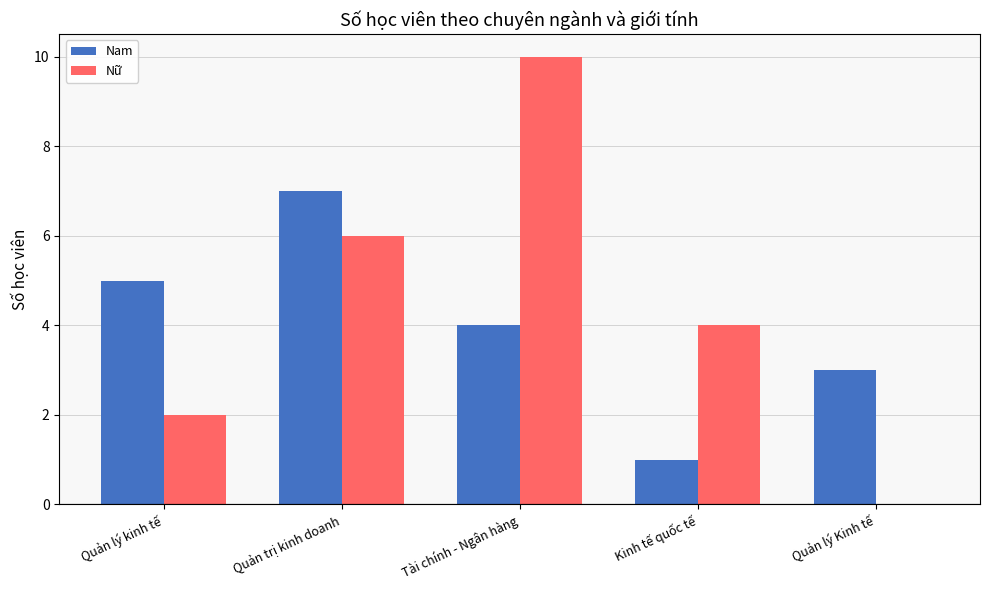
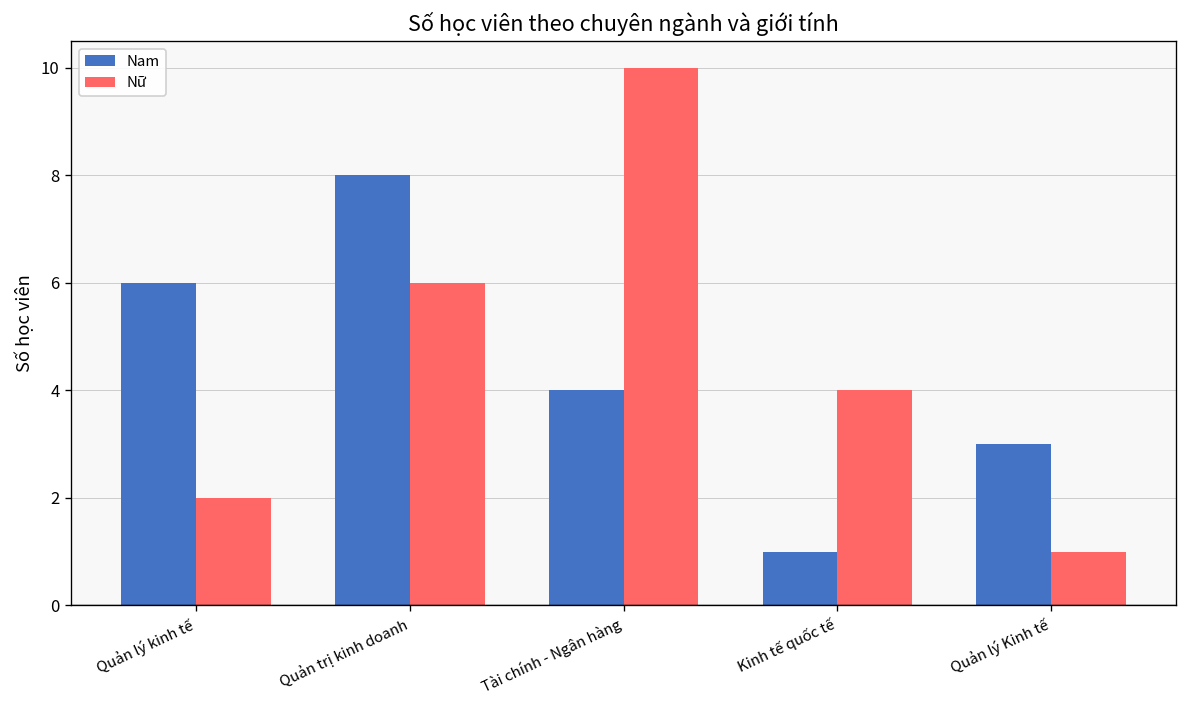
  {
    "Nam": {
-     "Quản lý kinh tế": 5,
-     "Quản trị kinh doanh": 7,
+     "Quản lý kinh tế": 6,
+     "Quản trị kinh doanh": 8,
      "Tài chính - Ngân hàng": 4,
      "Kinh tế quốc tế": 1,
      "Quản lý Kinh tế": 3
    },
    "Nữ": {
      "Quản lý kinh tế": 2,
      "Quản trị kinh doanh": 6,
      "Tài chính - Ngân hàng": 10,
      "Kinh tế quốc tế": 4,
-     "Quản lý Kinh tế": 0
+     "Quản lý Kinh tế": 1
    }
  }
